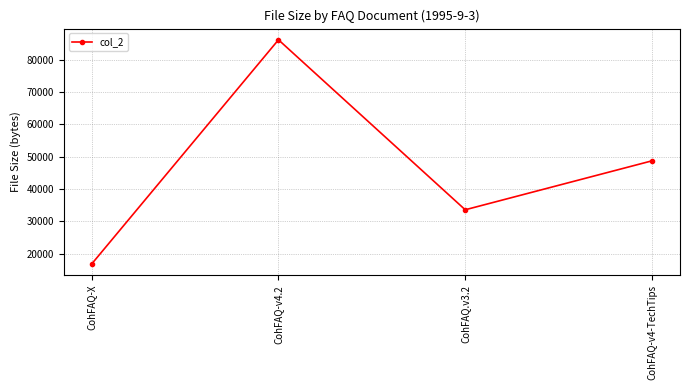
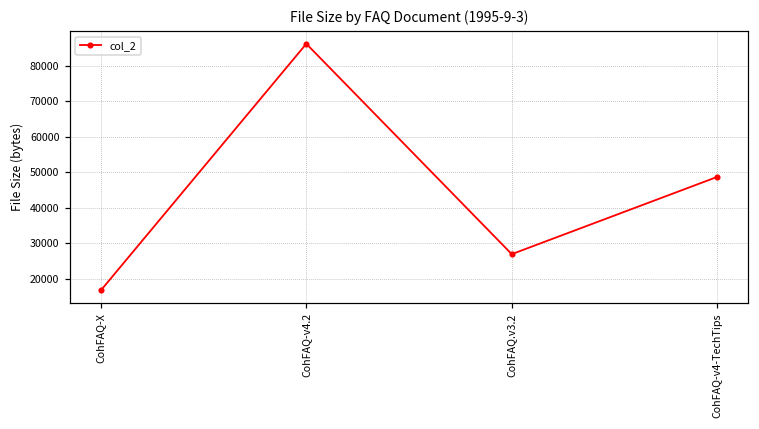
  {
    "CohFAQ-X": 17000,
    "CohFAQ-v4.2": 86000,
-   "CohFAQ.v3.2": 34000,
+   "CohFAQ.v3.2": 27000,
    "CohFAQ-v4-TechTips": 49000
  }
